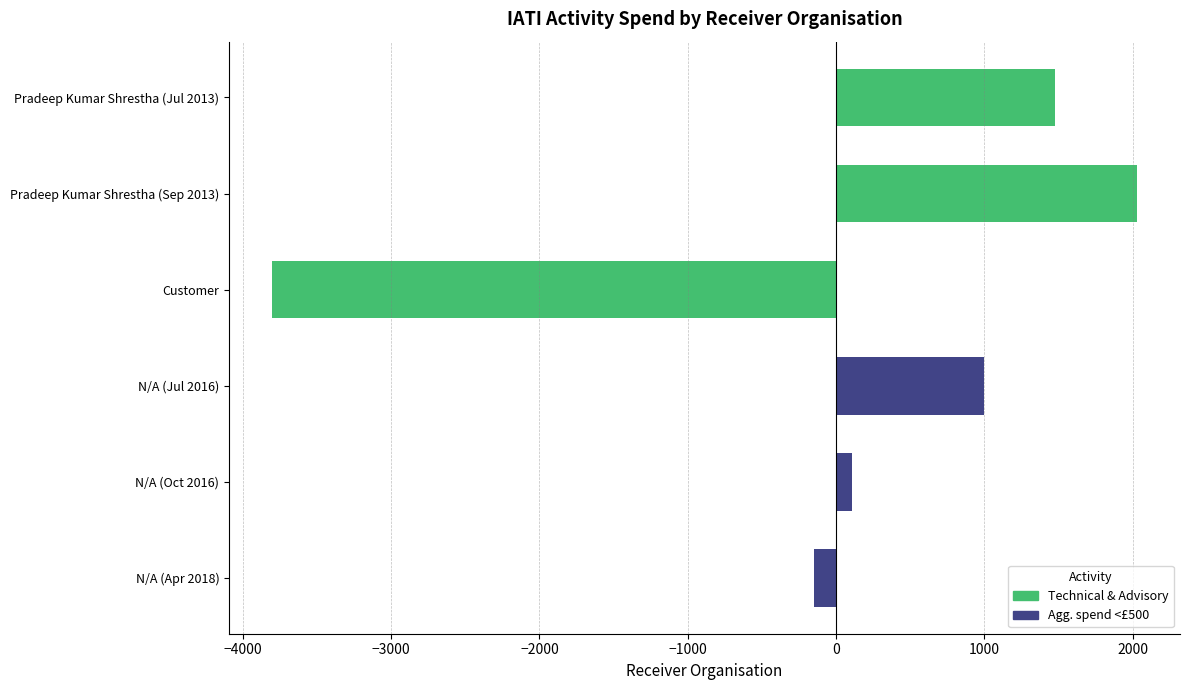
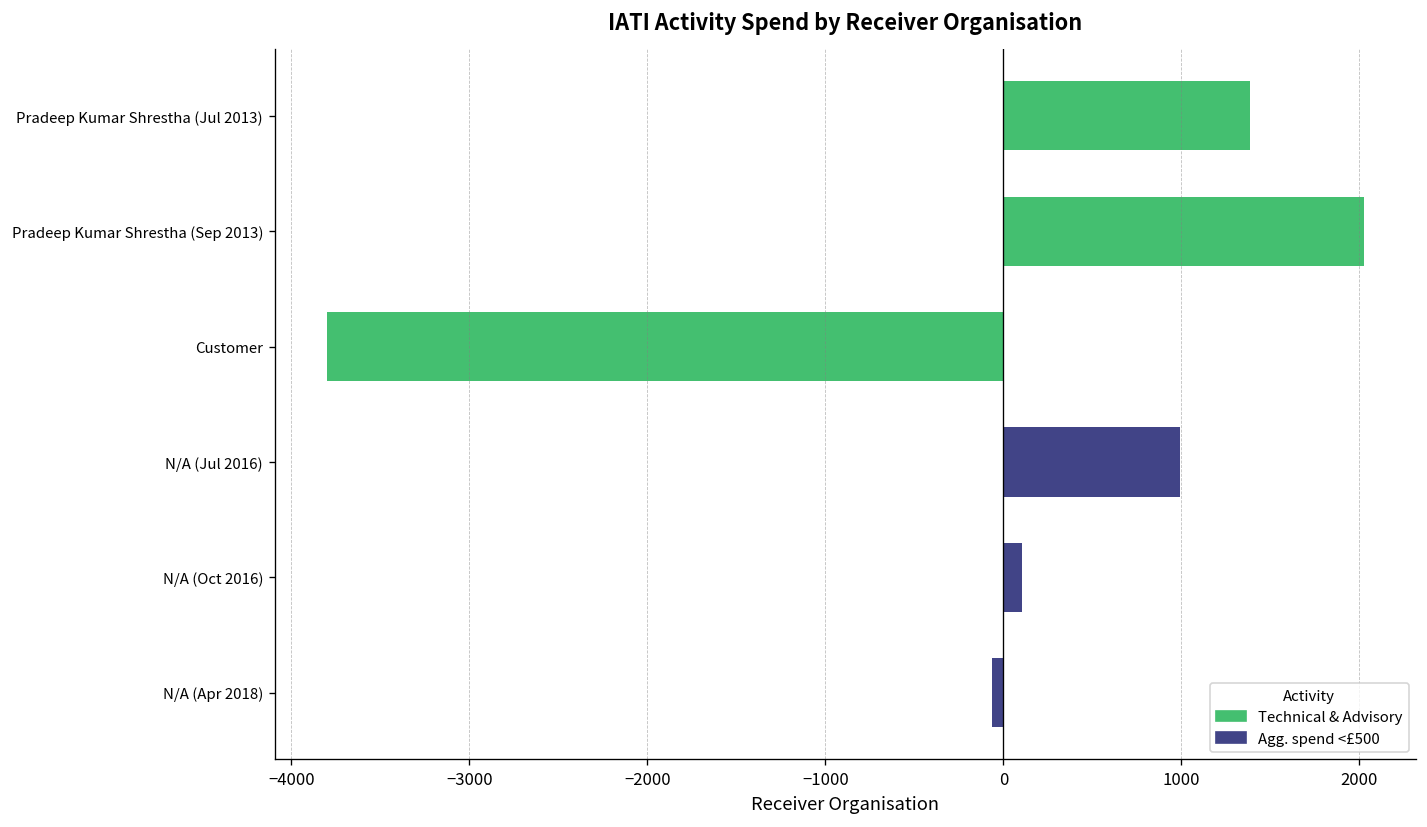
  {
-   "Pradeep Kumar Shrestha (Jul 2013)": 1480,
+   "Pradeep Kumar Shrestha (Jul 2013)": 1390,
    "Pradeep Kumar Shrestha (Sep 2013)": 2030,
    "Customer": -3800,
    "N/A (Jul 2016)": 990,
    "N/A (Oct 2016)": 110,
-   "N/A (Apr 2018)": -150
+   "N/A (Apr 2018)": -60
  }
